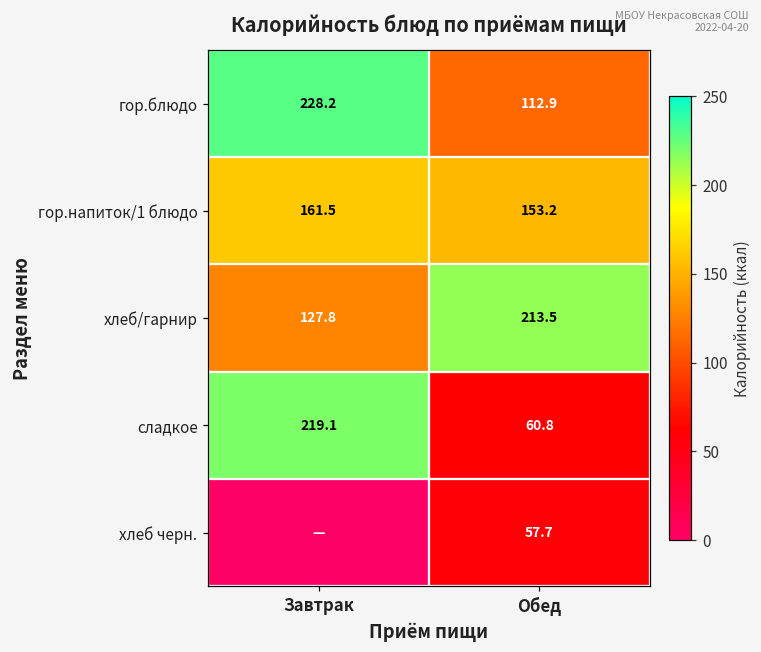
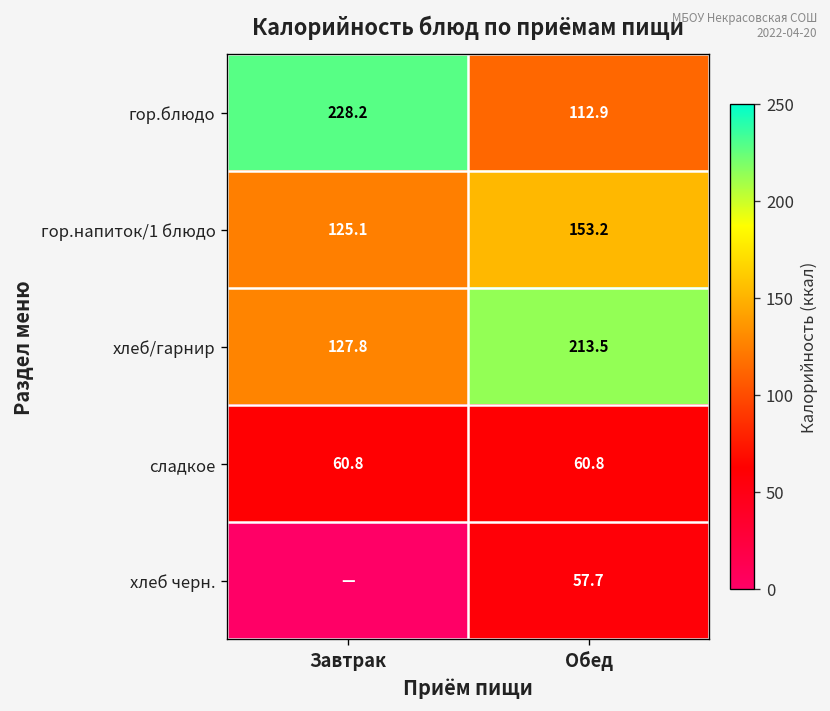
  {
    "гор.блюдо": {
      "Завтрак": 228.2,
      "Обед": 112.9
    },
    "гор.напиток/1 блюдо": {
-     "Завтрак": 161.5,
+     "Завтрак": 125.1,
      "Обед": 153.2
    },
    "хлеб/гарнир": {
      "Завтрак": 127.8,
      "Обед": 213.5
    },
    "сладкое": {
-     "Завтрак": 219.1,
+     "Завтрак": 60.8,
      "Обед": 60.8
    },
    "хлеб черн.": {
      "Обед": 57.7
    }
  }
